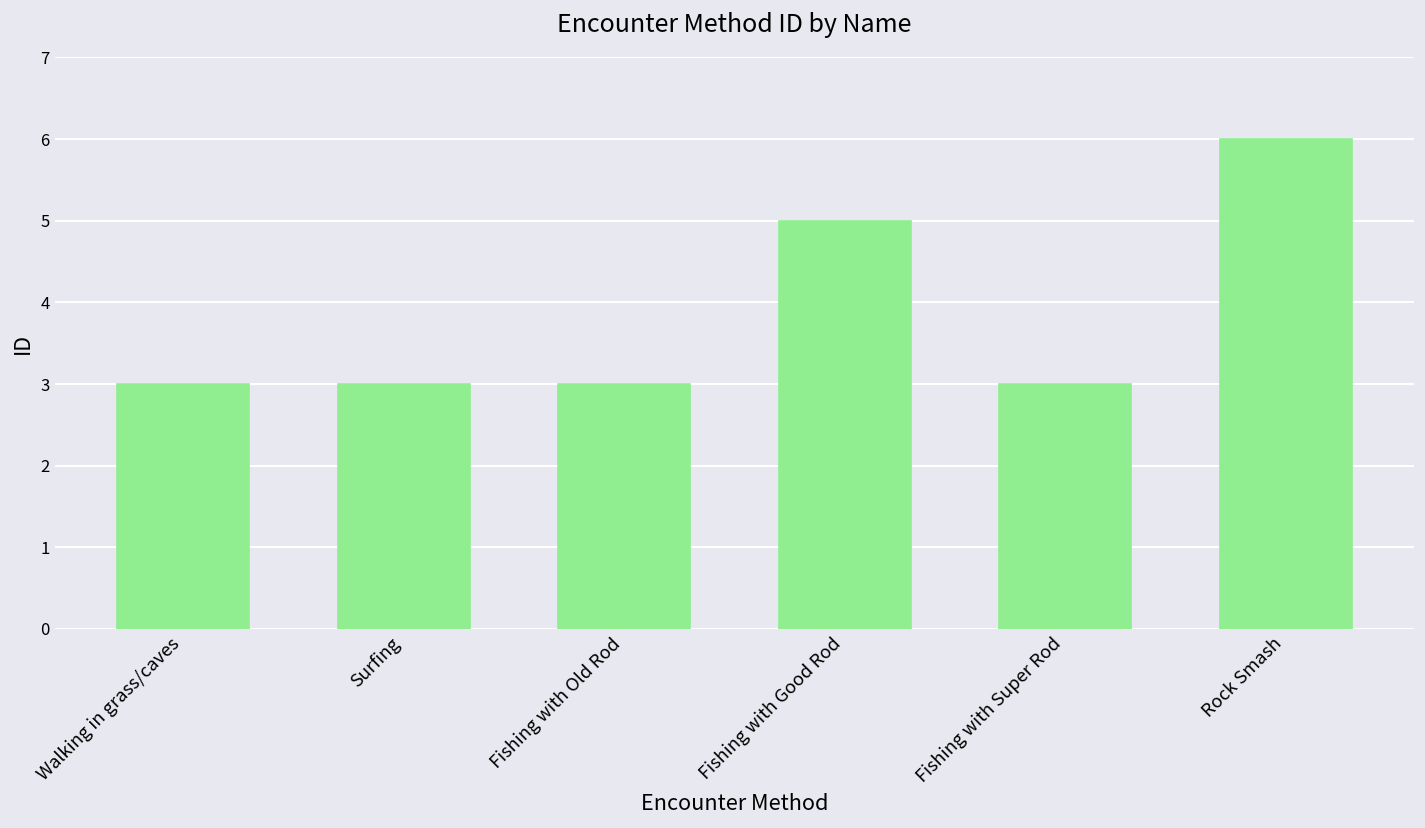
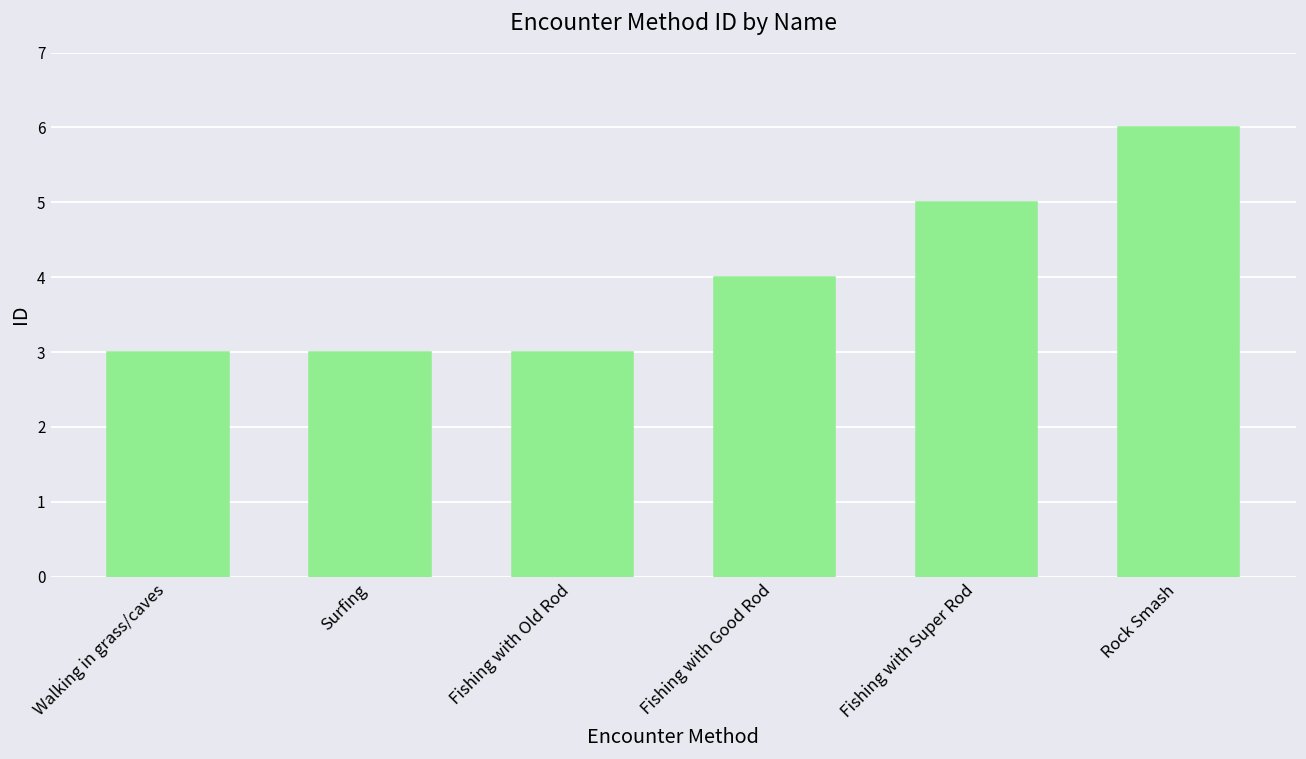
  {
    "Walking in grass/caves": 3,
    "Surfing": 3,
    "Fishing with Old Rod": 3,
-   "Fishing with Good Rod": 5,
-   "Fishing with Super Rod": 3,
+   "Fishing with Good Rod": 4,
+   "Fishing with Super Rod": 5,
    "Rock Smash": 6
  }
